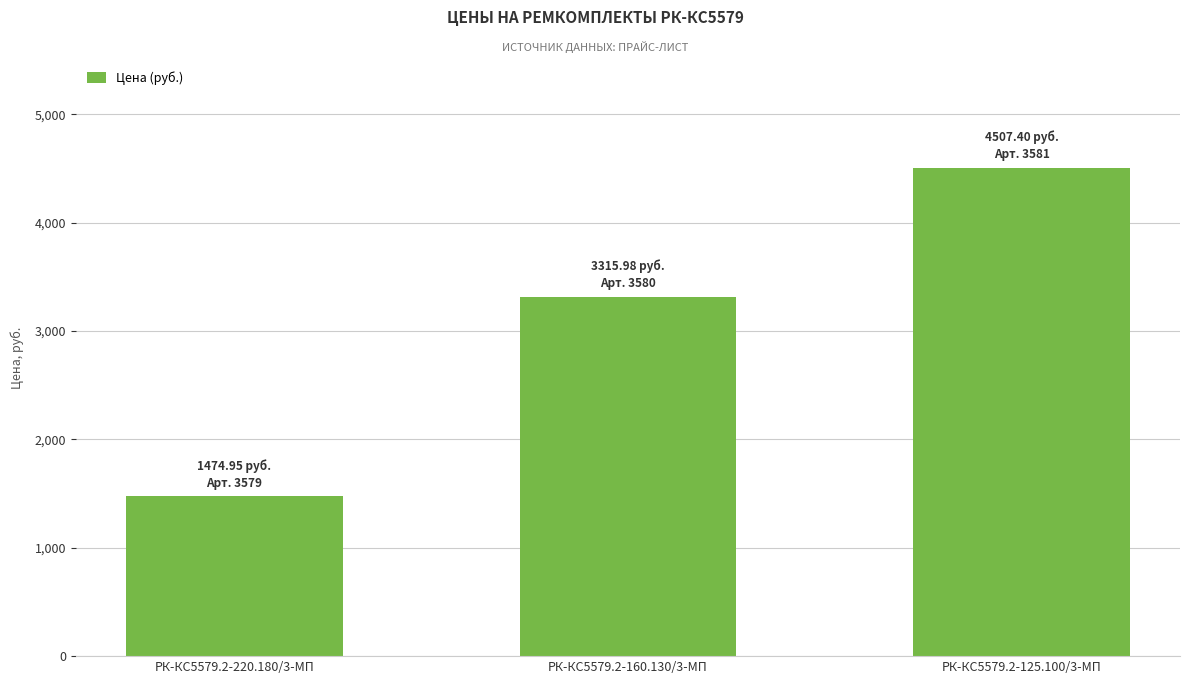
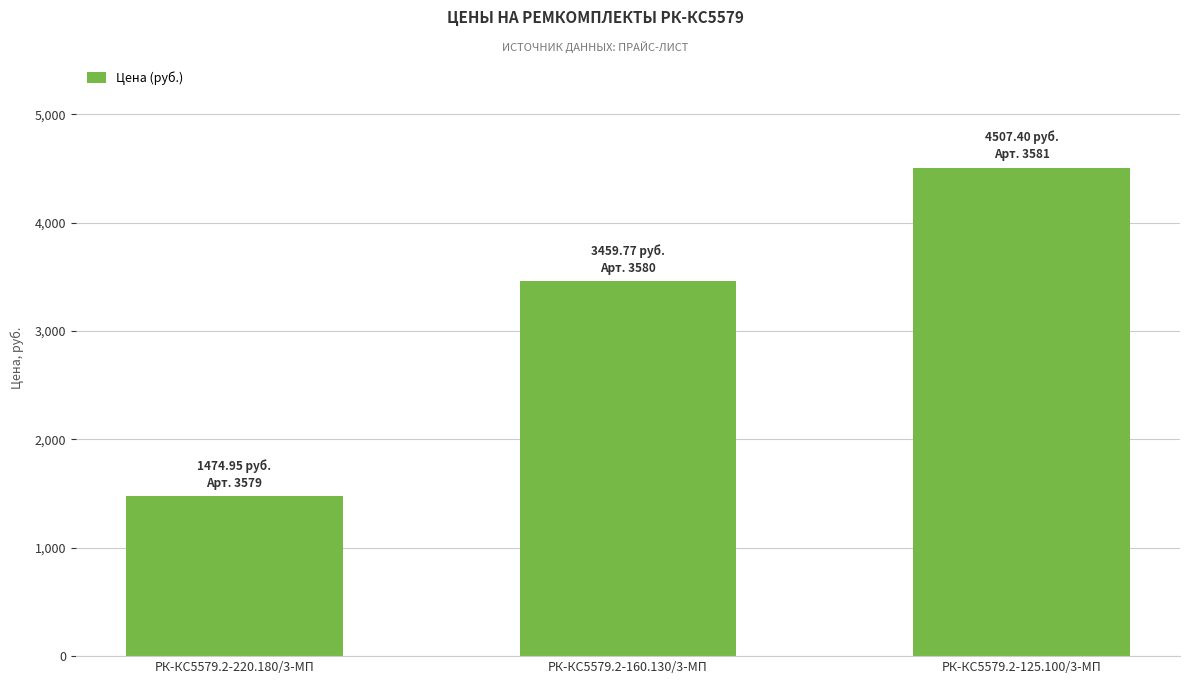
  {
    "РК-КС5579.2-220.180/3-МП": 1474.95,
-   "РК-КС5579.2-160.130/3-МП": 3315.98,
+   "РК-КС5579.2-160.130/3-МП": 3459.77,
    "РК-КС5579.2-125.100/3-МП": 4507.40
  }
